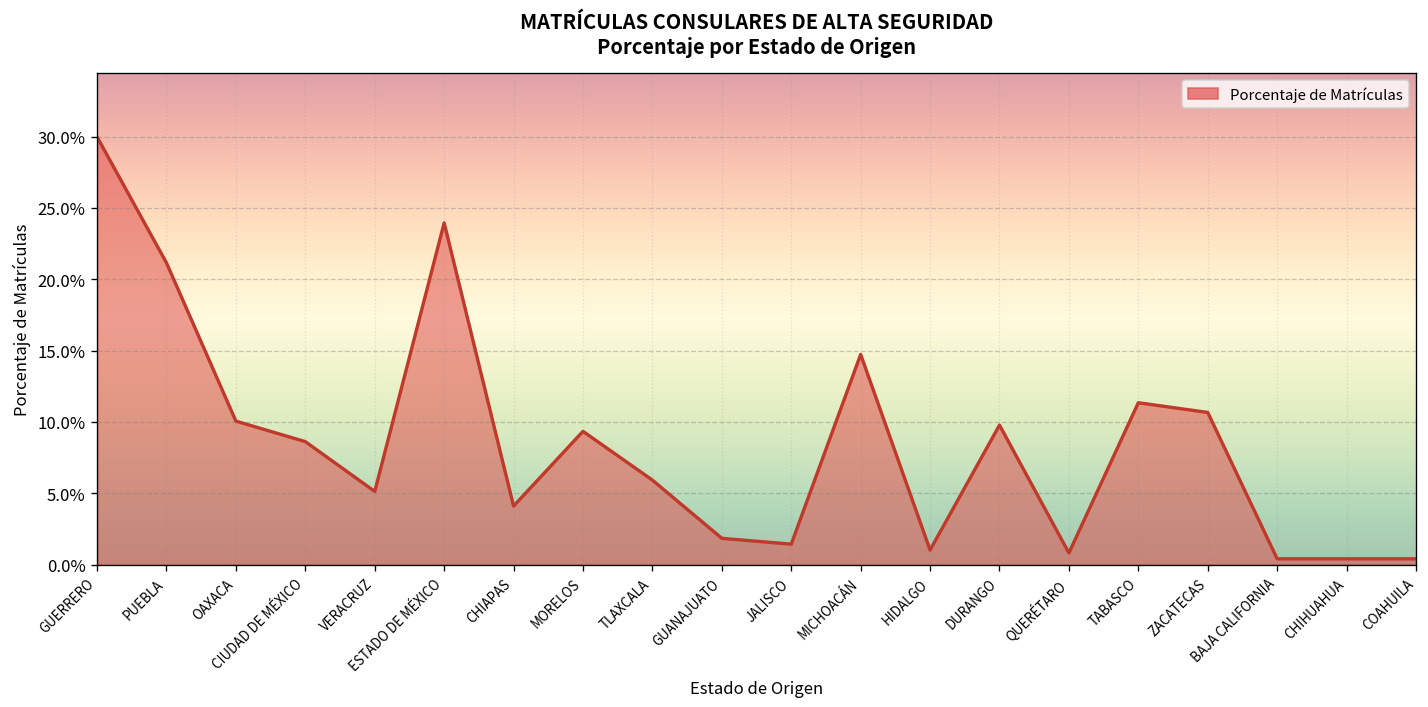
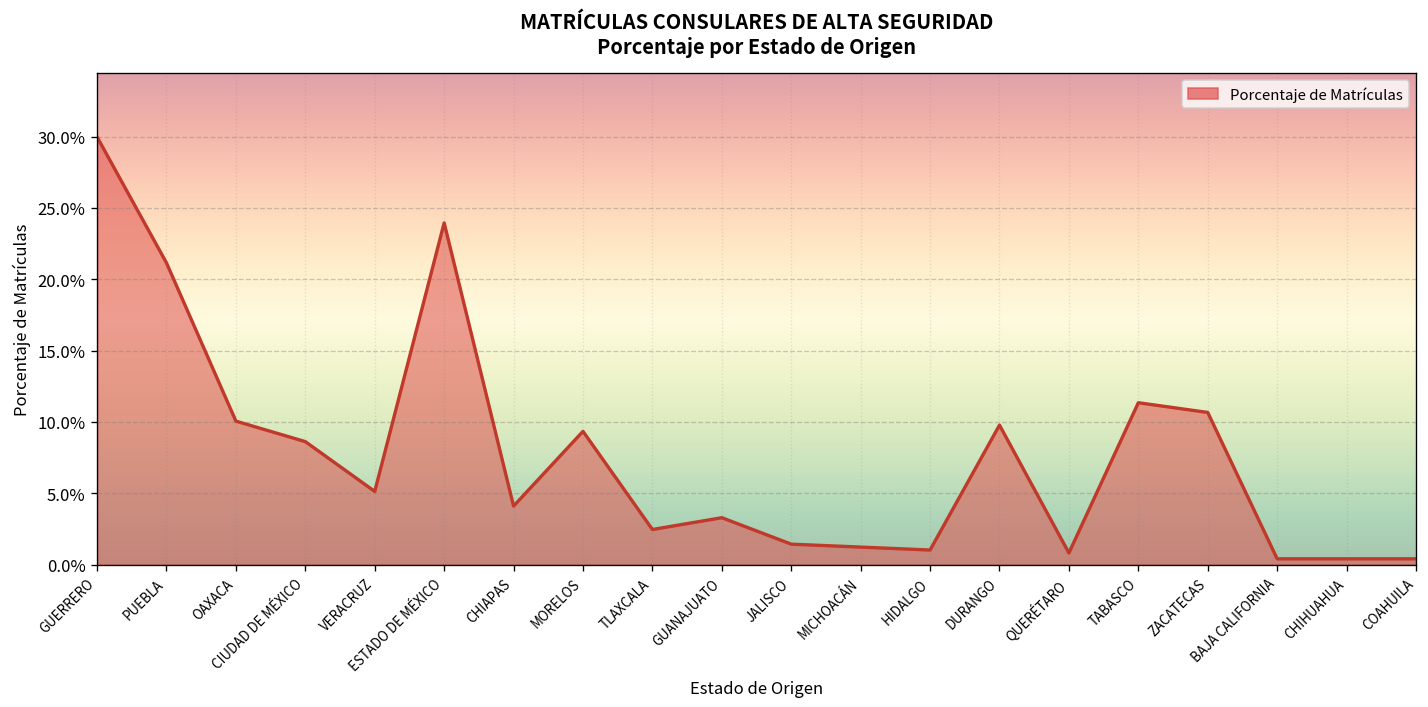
  {
    "GUERRERO": "30.0%",
    "PUEBLA": "21.1%",
    "OAXACA": "10.1%",
    "CIUDAD DE MÉXICO": "8.6%",
    "VERACRUZ": "5.1%",
    "ESTADO DE MÉXICO": "24.0%",
    "CHIAPAS": "4.1%",
    "MORELOS": "9.3%",
-   "TLAXCALA": "5.9%",
-   "GUANAJUATO": "1.8%",
+   "TLAXCALA": "2.5%",
+   "GUANAJUATO": "3.3%",
    "JALISCO": "1.4%",
-   "MICHOACÁN": "14.7%",
+   "MICHOACÁN": "1.2%",
    "HIDALGO": "1.0%",
    "DURANGO": "9.8%",
    "QUERÉTARO": "0.8%",
    "TABASCO": "11.4%",
    "ZACATECAS": "10.7%",
    "BAJA CALIFORNIA": "0.4%",
    "CHIHUAHUA": "0.4%",
    "COAHUILA": "0.4%"
  }
